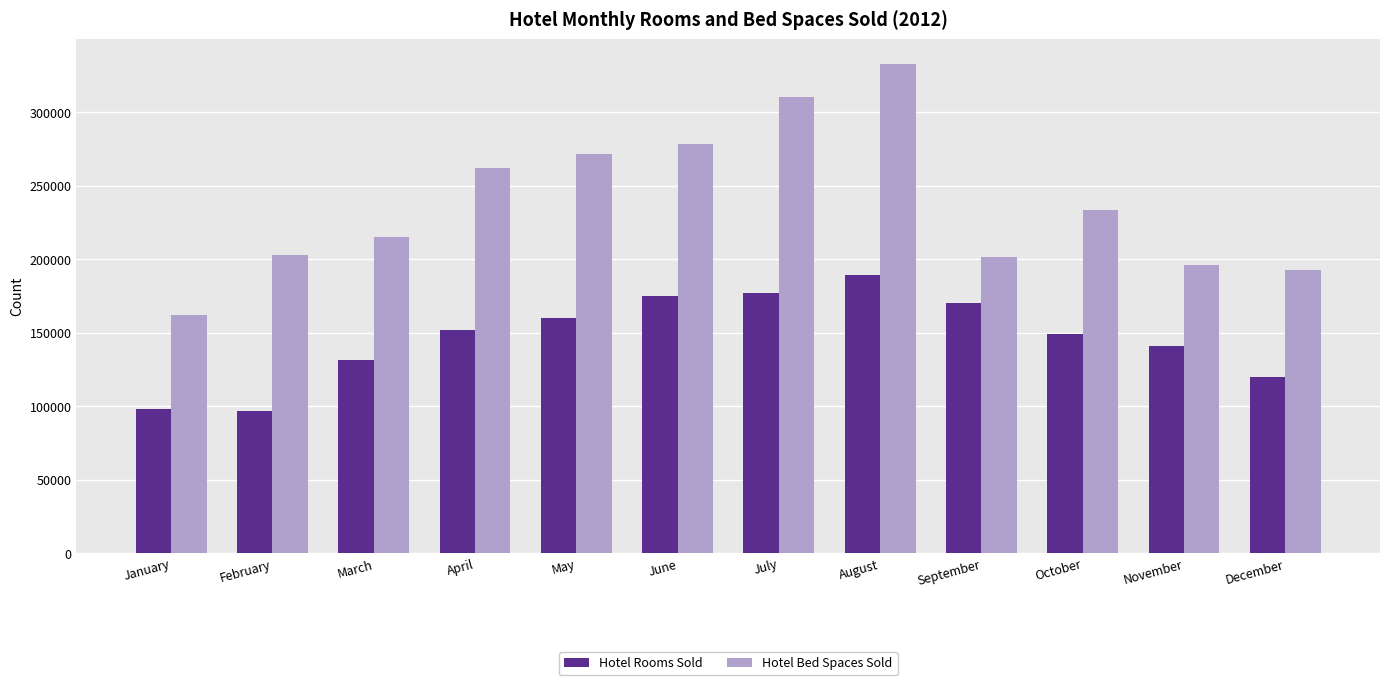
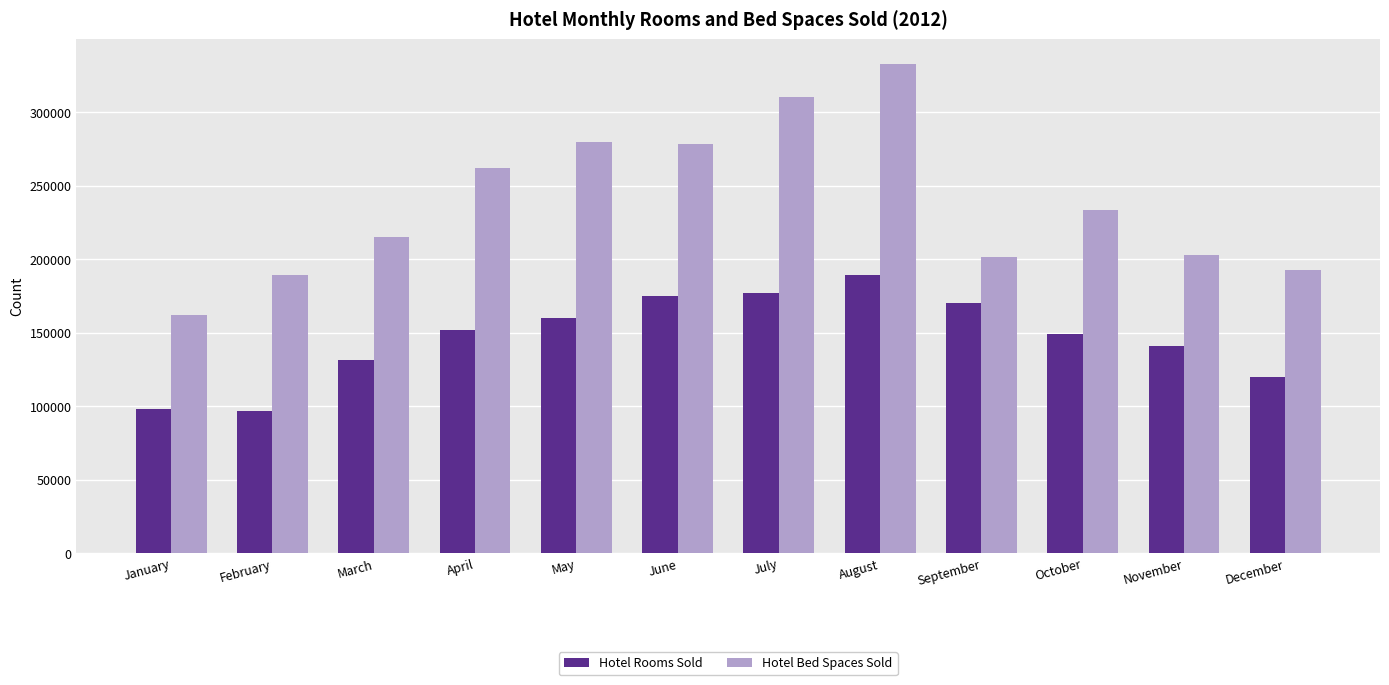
  {
    "Hotel Rooms Sold": {
      "January": 98000,
      "February": 97000,
      "March": 131000,
      "April": 152000,
      "May": 160000,
      "June": 175000,
      "July": 177000,
      "August": 189000,
      "September": 170000,
      "October": 149000,
      "November": 141000,
      "December": 120000
    },
    "Hotel Bed Spaces Sold": {
      "January": 162000,
-     "February": 203000,
+     "February": 190000,
      "March": 215000,
      "April": 262000,
-     "May": 271000,
+     "May": 279000,
      "June": 279000,
      "July": 311000,
      "August": 333000,
      "September": 201000,
      "October": 234000,
-     "November": 196000,
+     "November": 203000,
      "December": 192000
    }
  }
